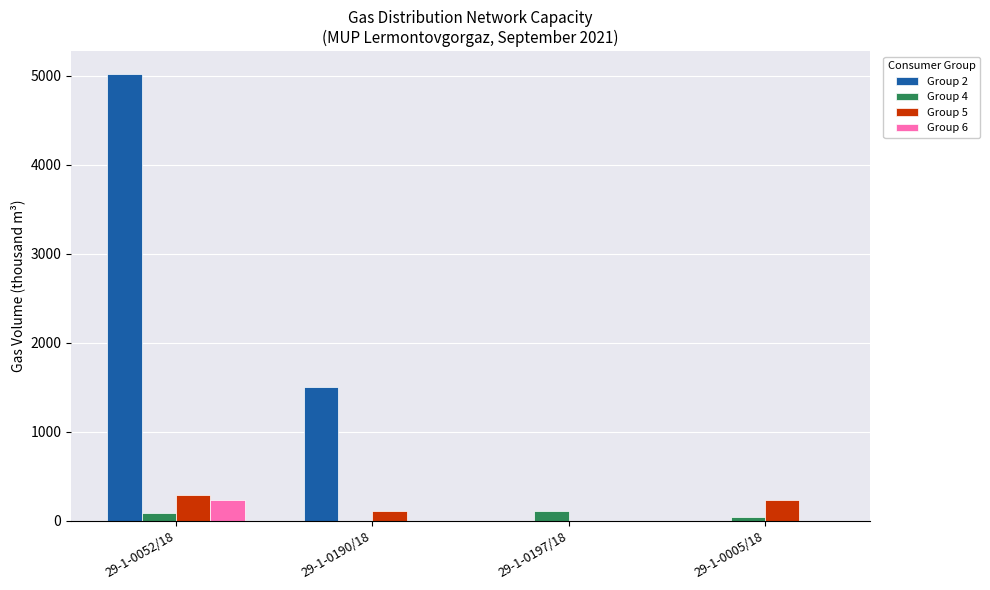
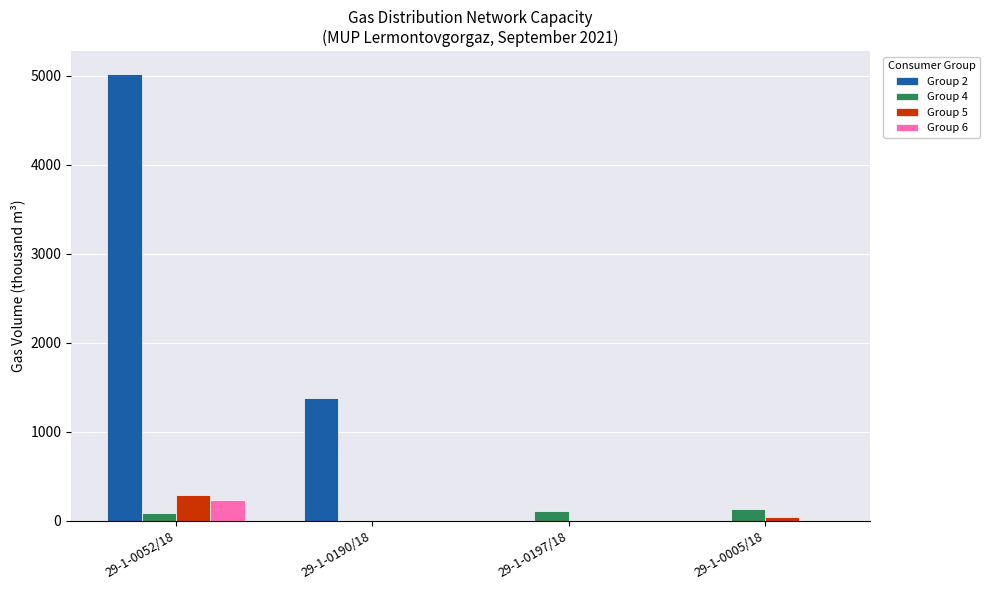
  {
    "Group 2": {
      "29-1-0052/18": 5000,
-     "29-1-0190/18": 1500,
+     "29-1-0190/18": 1400,
      "29-1-0197/18": 0,
      "29-1-0005/18": 0
    },
    "Group 4": {
      "29-1-0052/18": 100,
      "29-1-0190/18": 0,
      "29-1-0197/18": 100,
-     "29-1-0005/18": 0
+     "29-1-0005/18": 100
    },
    "Group 5": {
      "29-1-0052/18": 300,
-     "29-1-0190/18": 100,
-     "29-1-0005/18": 200
+     "29-1-0190/18": 0,
+     "29-1-0005/18": 0
    },
    "Group 6": {
      "29-1-0052/18": 200,
      "29-1-0190/18": 0,
      "29-1-0197/18": 0,
      "29-1-0005/18": 0
    }
  }
